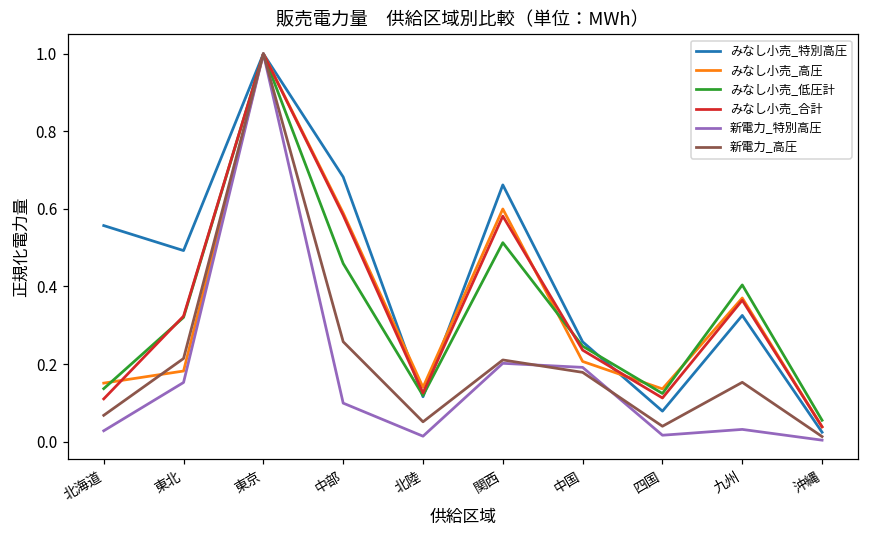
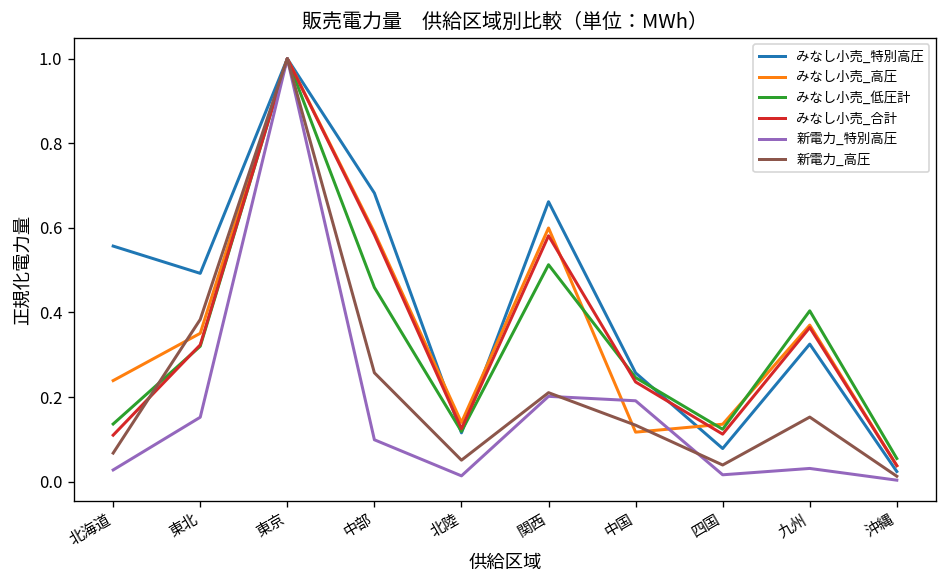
  {
    "みなし小売_特別高圧": {
      "北海道": 0.56,
      "東北": 0.49,
      "中部": 0.68,
      "関西": 0.66,
      "中国": 0.26,
      "四国": 0.08,
      "九州": 0.33,
      "沖縄": 0.02
    },
    "みなし小売_高圧": {
-     "北海道": 0.15,
-     "東北": 0.18,
+     "北海道": 0.24,
+     "東北": 0.35,
      "北陸": 0.14,
      "関西": 0.60,
-     "中国": 0.21,
+     "中国": 0.12,
      "四国": 0.14
    },
    "みなし小売_低圧計": {
      "北海道": 0.14,
      "中部": 0.46,
      "関西": 0.51,
      "中国": 0.25,
      "四国": 0.12,
      "九州": 0.40,
      "沖縄": 0.05
    },
    "みなし小売_合計": {
      "北海道": 0.11,
      "関西": 0.58,
      "中国": 0.24,
      "四国": 0.11
    },
    "新電力_特別高圧": {
      "北海道": 0.03,
      "東北": 0.15,
      "中部": 0.10,
      "北陸": 0.01,
      "関西": 0.20,
      "中国": 0.19,
      "四国": 0.02,
      "九州": 0.03,
      "沖縄": 0.00
    },
    "新電力_高圧": {
      "北海道": 0.07,
-     "東北": 0.21,
+     "東北": 0.38,
      "中部": 0.26,
      "北陸": 0.05,
      "関西": 0.21,
-     "中国": 0.18,
+     "中国": 0.13,
      "四国": 0.04,
      "九州": 0.15,
      "沖縄": 0.01
    }
  }
